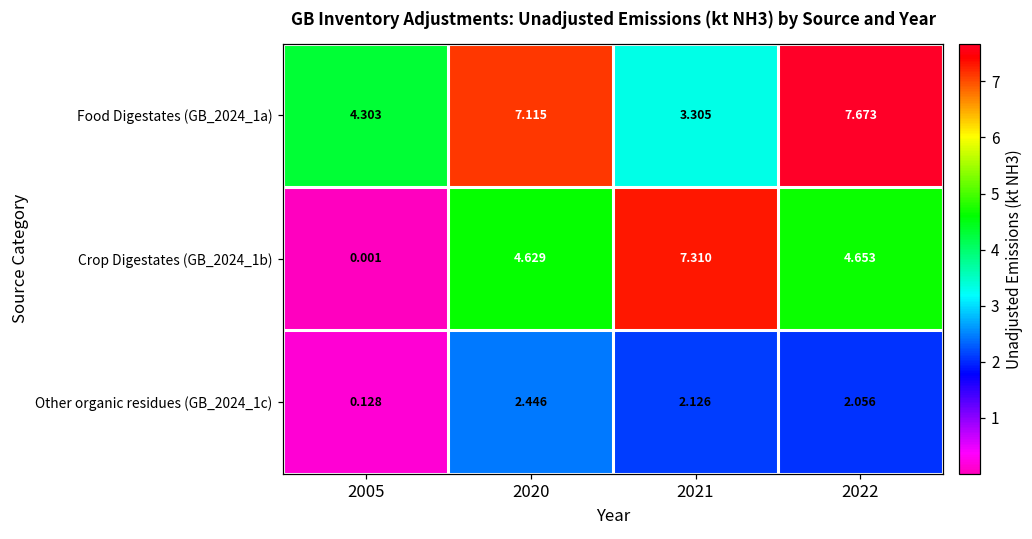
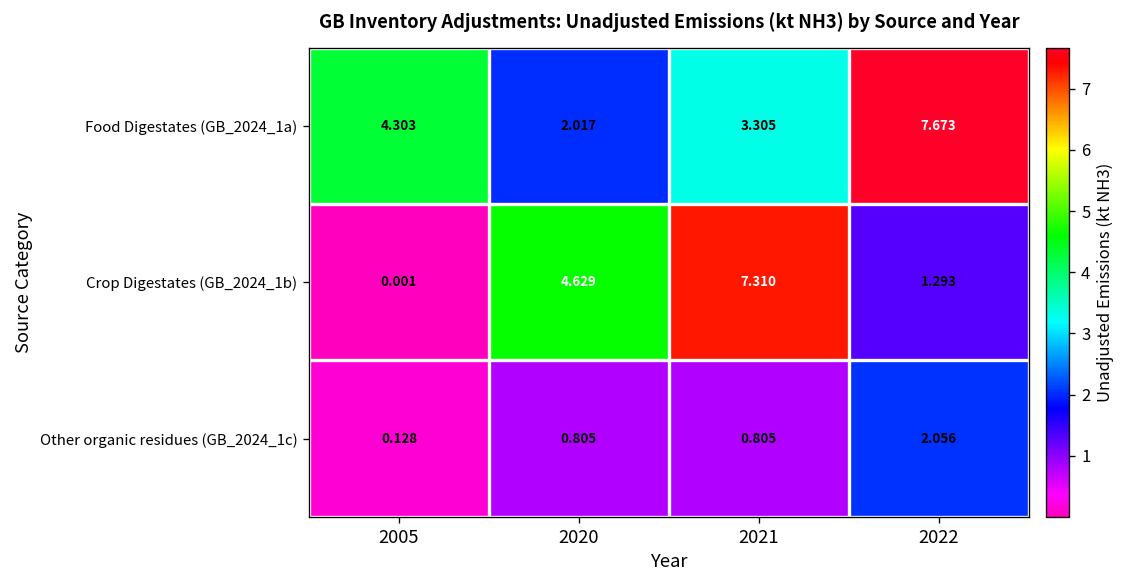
  {
    "Food Digestates (GB_2024_1a)": {
      "2005": 4.303,
-     "2020": 7.115,
+     "2020": 2.017,
      "2021": 3.305,
      "2022": 7.673
    },
    "Crop Digestates (GB_2024_1b)": {
      "2005": 0.001,
      "2020": 4.629,
      "2021": 7.310,
-     "2022": 4.653
+     "2022": 1.293
    },
    "Other organic residues (GB_2024_1c)": {
      "2005": 0.128,
-     "2020": 2.446,
-     "2021": 2.126,
+     "2020": 0.805,
+     "2021": 0.805,
      "2022": 2.056
    }
  }
